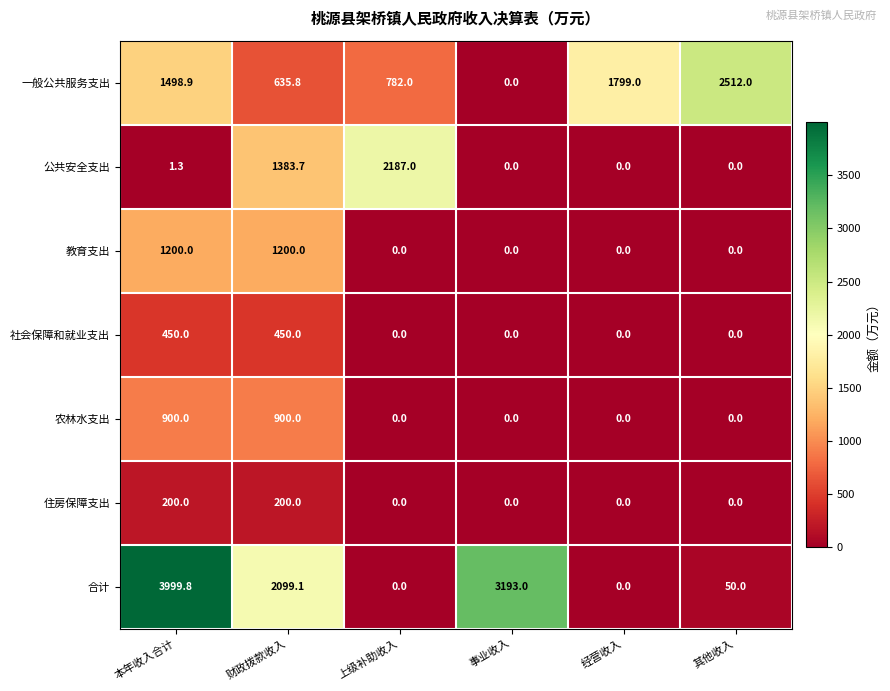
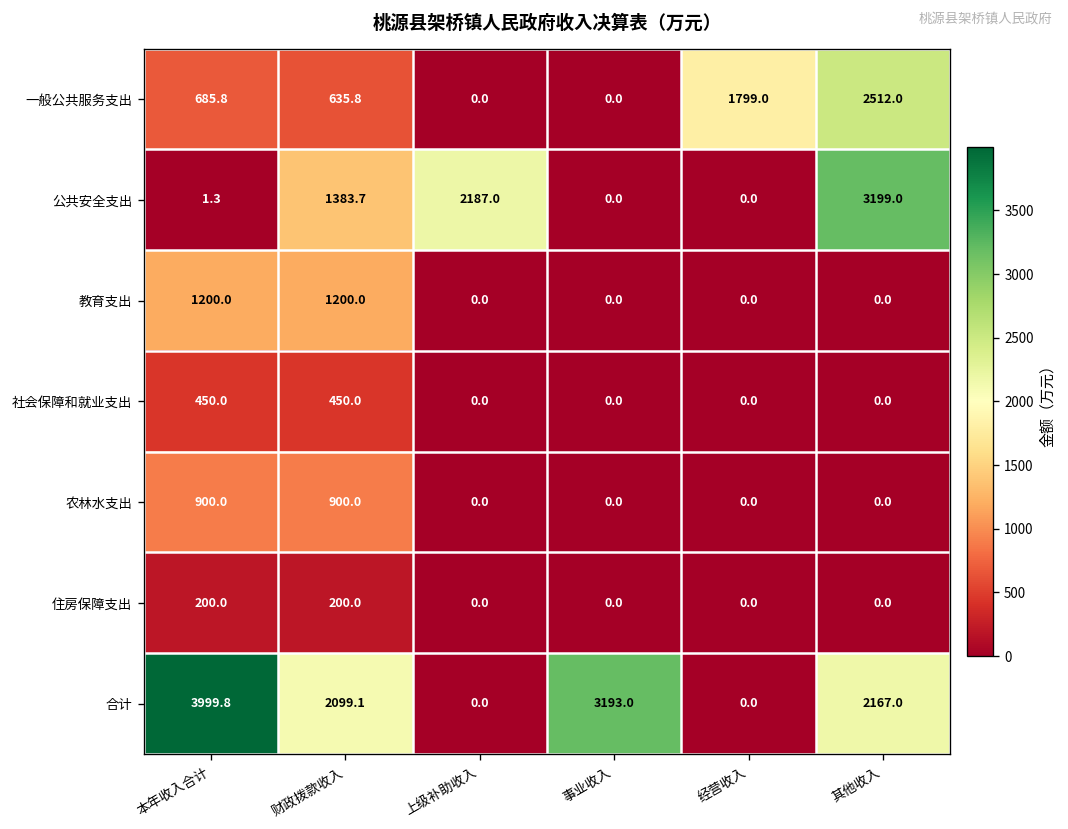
  {
    "一般公共服务支出": {
-     "本年收入合计": 1498.9,
+     "本年收入合计": 685.8,
      "财政拨款收入": 635.8,
-     "上级补助收入": 782.0,
+     "上级补助收入": 0.0,
      "事业收入": 0.0,
      "经营收入": 1799.0,
      "其他收入": 2512.0
    },
    "公共安全支出": {
      "本年收入合计": 1.3,
      "财政拨款收入": 1383.7,
      "上级补助收入": 2187.0,
      "事业收入": 0.0,
      "经营收入": 0.0,
-     "其他收入": 0.0
+     "其他收入": 3199.0
    },
    "教育支出": {
      "本年收入合计": 1200.0,
      "财政拨款收入": 1200.0,
      "上级补助收入": 0.0,
      "事业收入": 0.0,
      "经营收入": 0.0,
      "其他收入": 0.0
    },
    "社会保障和就业支出": {
      "本年收入合计": 450.0,
      "财政拨款收入": 450.0,
      "上级补助收入": 0.0,
      "事业收入": 0.0,
      "经营收入": 0.0,
      "其他收入": 0.0
    },
    "农林水支出": {
      "本年收入合计": 900.0,
      "财政拨款收入": 900.0,
      "上级补助收入": 0.0,
      "事业收入": 0.0,
      "经营收入": 0.0,
      "其他收入": 0.0
    },
    "住房保障支出": {
      "本年收入合计": 200.0,
      "财政拨款收入": 200.0,
      "上级补助收入": 0.0,
      "事业收入": 0.0,
      "经营收入": 0.0,
      "其他收入": 0.0
    },
    "合计": {
      "本年收入合计": 3999.8,
      "财政拨款收入": 2099.1,
      "上级补助收入": 0.0,
      "事业收入": 3193.0,
      "经营收入": 0.0,
-     "其他收入": 50.0
+     "其他收入": 2167.0
    }
  }
